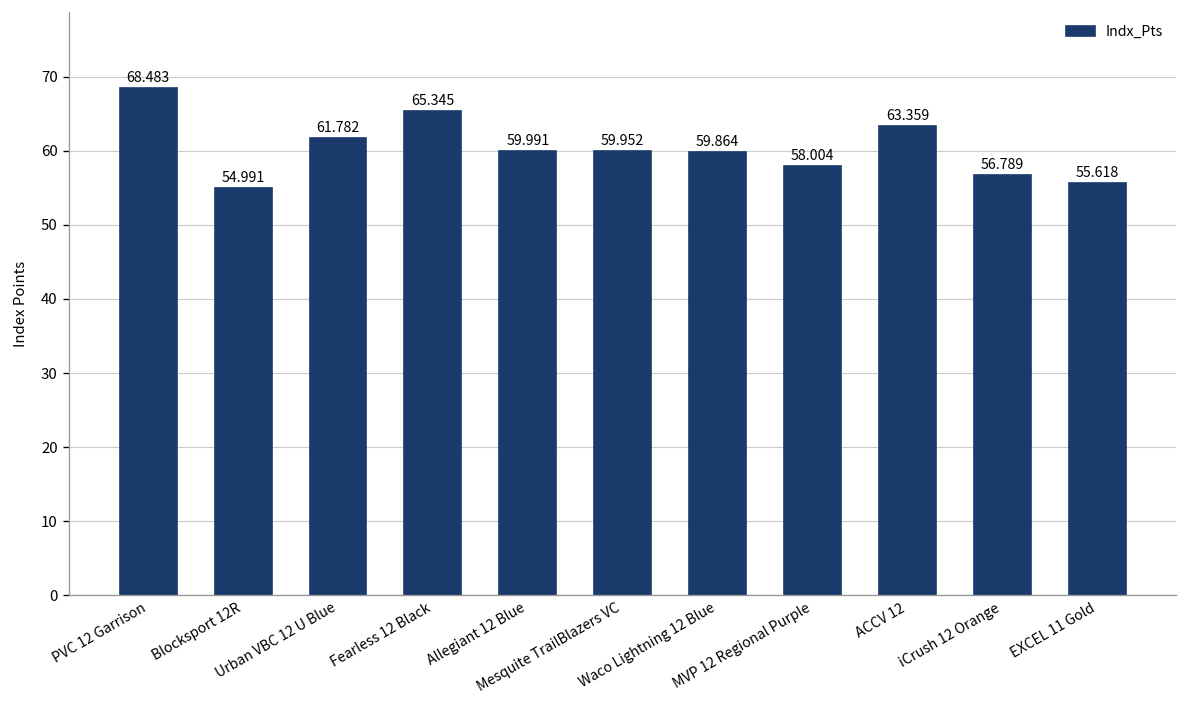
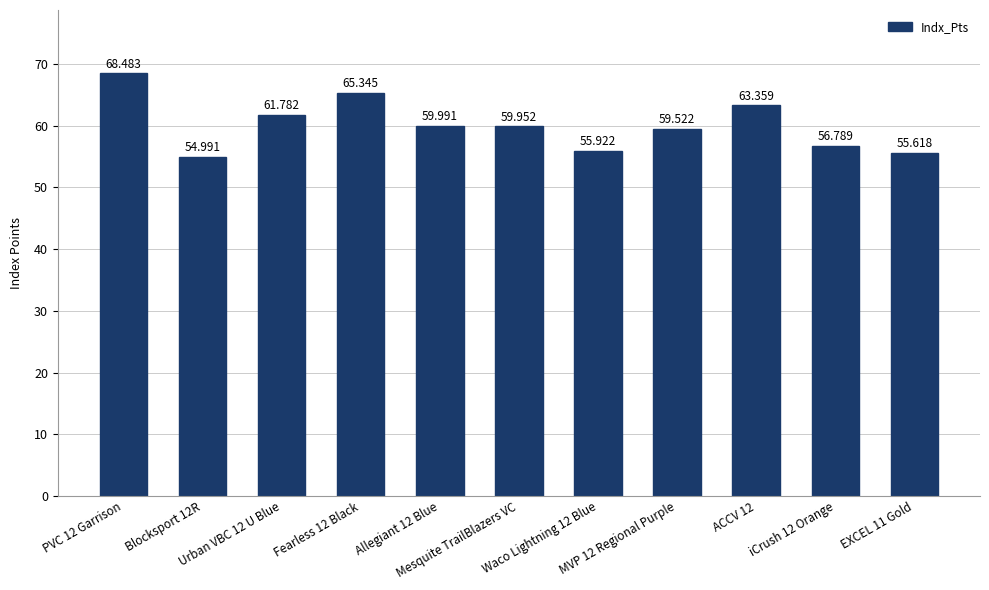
  {
    "PVC 12 Garrison": 68.483,
    "Blocksport 12R": 54.991,
    "Urban VBC 12 U Blue": 61.782,
    "Fearless 12 Black": 65.345,
    "Allegiant 12 Blue": 59.991,
    "Mesquite TrailBlazers VC": 59.952,
-   "Waco Lightning 12 Blue": 59.864,
-   "MVP 12 Regional Purple": 58.004,
+   "Waco Lightning 12 Blue": 55.922,
+   "MVP 12 Regional Purple": 59.522,
    "ACCV 12": 63.359,
    "iCrush 12 Orange": 56.789,
    "EXCEL 11 Gold": 55.618
  }
